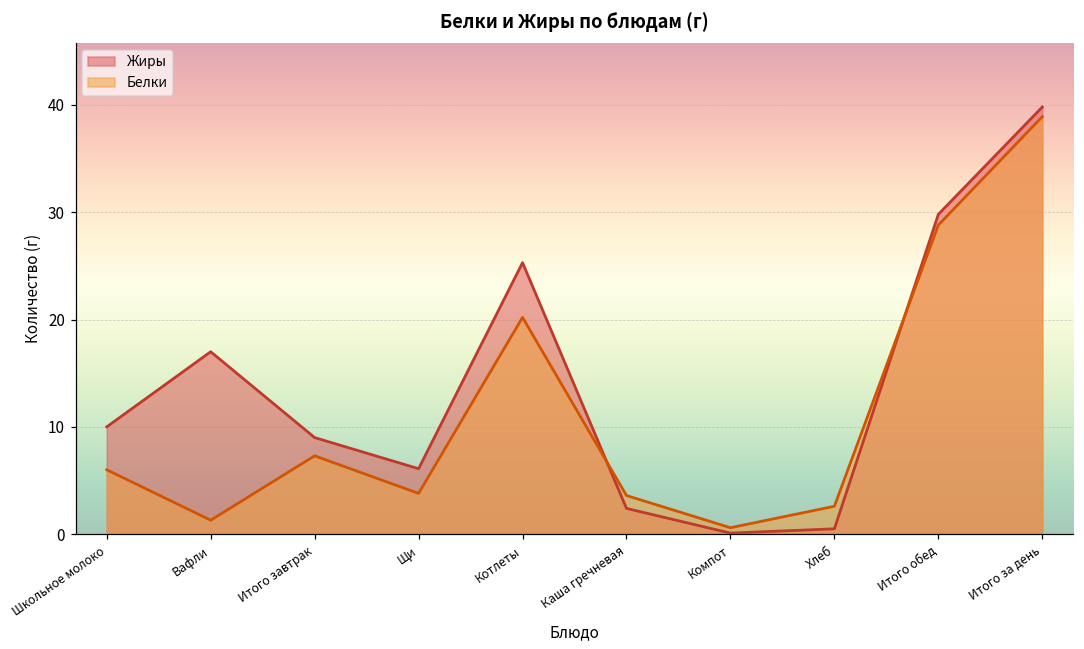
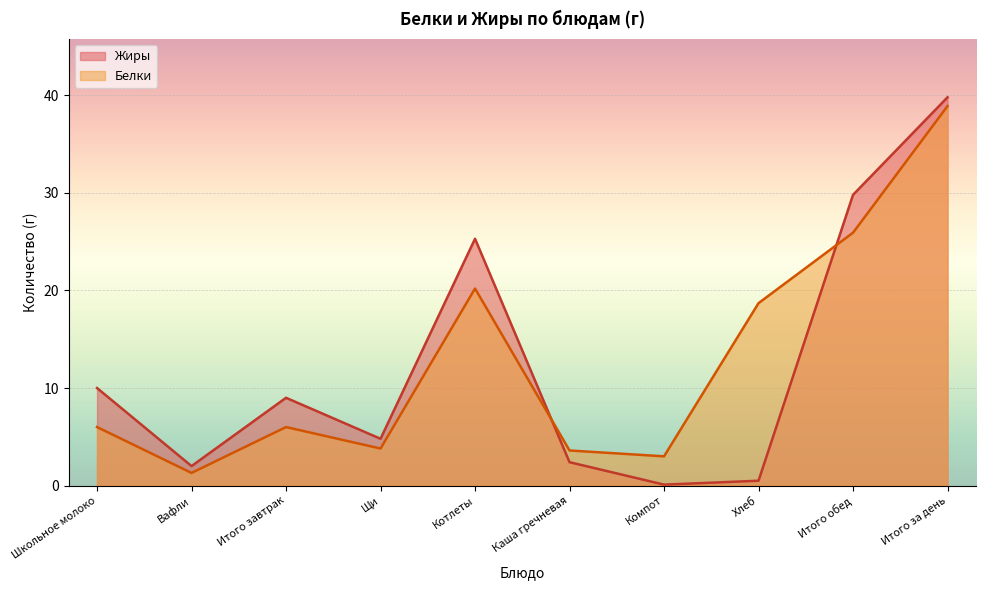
  {
    "Жиры": {
      "Школьное молоко": 10,
-     "Вафли": 17,
+     "Вафли": 2,
      "Итого завтрак": 9,
-     "Щи": 6,
+     "Щи": 5,
      "Котлеты": 25,
      "Каша гречневая": 2,
      "Компот": 0,
      "Хлеб": 1,
      "Итого обед": 30,
      "Итого за день": 40
    },
    "Белки": {
      "Школьное молоко": 6,
      "Вафли": 1,
-     "Итого завтрак": 7,
+     "Итого завтрак": 6,
      "Щи": 4,
      "Котлеты": 20,
      "Каша гречневая": 4,
-     "Компот": 1,
-     "Хлеб": 3,
-     "Итого обед": 29,
+     "Компот": 3,
+     "Хлеб": 19,
+     "Итого обед": 26,
      "Итого за день": 39
    }
  }
